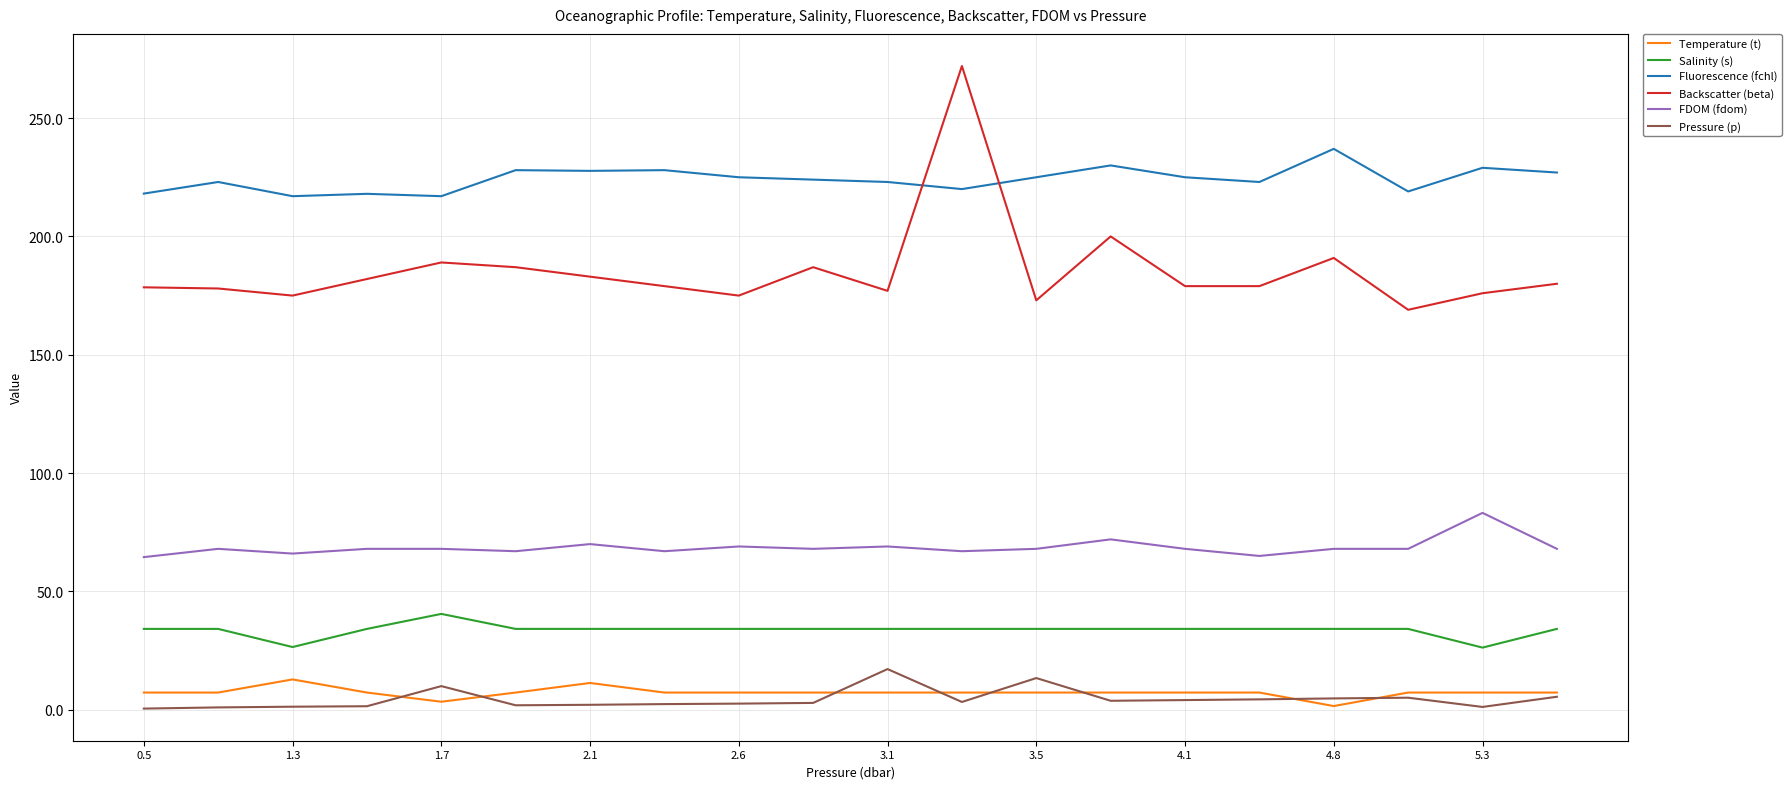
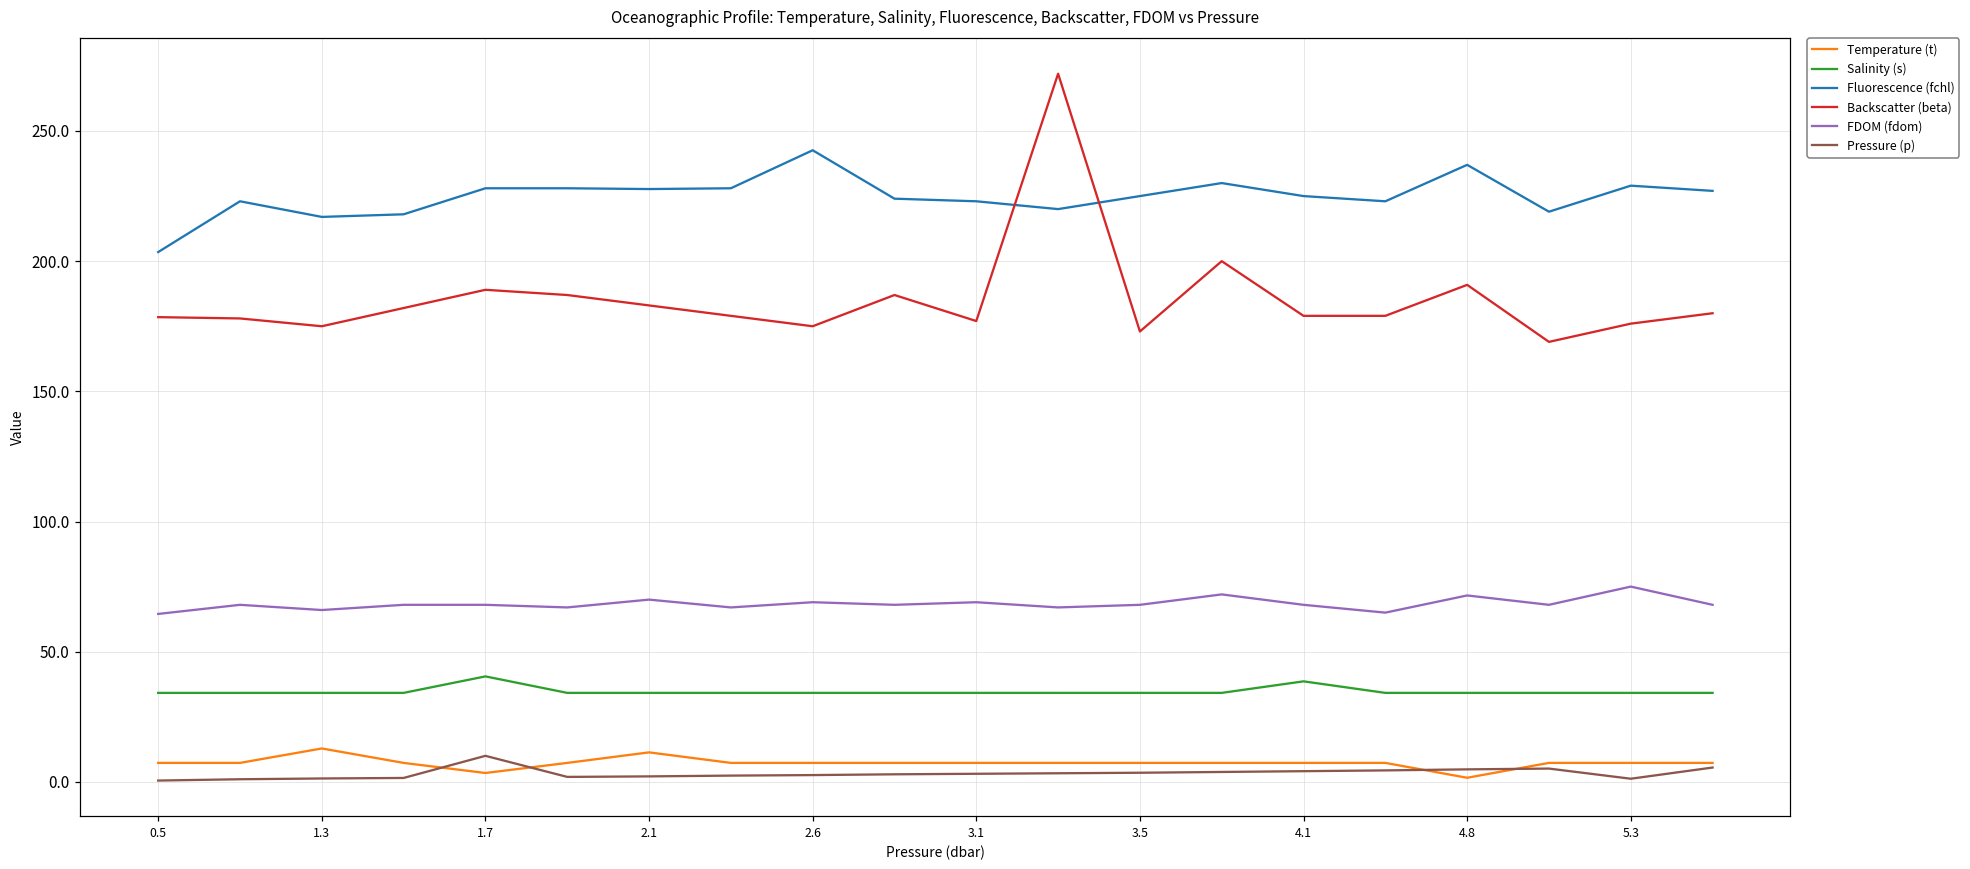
  {
    "Temperature (t)": {
      "0.5": 7,
      "1.3": 13,
      "1.7": 3,
      "2.1": 11,
      "2.6": 7,
      "3.1": 7,
      "3.5": 7,
      "4.1": 7,
      "4.8": 2,
      "5.3": 7
    },
    "Salinity (s)": {
      "0.5": 34,
-     "1.3": 27,
+     "1.3": 34,
      "1.7": 41,
      "2.1": 34,
      "2.6": 34,
      "3.1": 34,
      "3.5": 34,
-     "4.1": 34,
+     "4.1": 39,
      "4.8": 34,
-     "5.3": 26
+     "5.3": 34
    },
    "Fluorescence (fchl)": {
-     "0.5": 218,
+     "0.5": 204,
      "1.3": 217,
-     "1.7": 217,
+     "1.7": 228,
      "2.1": 228,
-     "2.6": 225,
+     "2.6": 243,
      "3.1": 223,
      "3.5": 225,
      "4.1": 225,
      "4.8": 237,
      "5.3": 229
    },
    "Backscatter (beta)": {
      "0.5": 179,
      "1.3": 175,
      "1.7": 189,
      "2.1": 183,
      "2.6": 175,
      "3.1": 177,
      "3.5": 173,
      "4.1": 179,
      "4.8": 191,
      "5.3": 176
    },
    "FDOM (fdom)": {
      "0.5": 65,
      "1.3": 66,
      "1.7": 68,
      "2.1": 70,
      "2.6": 69,
      "3.1": 69,
      "3.5": 68,
      "4.1": 68,
-     "4.8": 68,
-     "5.3": 83
+     "4.8": 72,
+     "5.3": 75
    },
    "Pressure (p)": {
      "0.5": 1,
      "1.3": 1,
      "1.7": 10,
      "2.1": 2,
      "2.6": 3,
-     "3.1": 17,
-     "3.5": 13,
+     "3.1": 3,
+     "3.5": 4,
      "4.1": 4,
      "4.8": 5,
      "5.3": 1
    }
  }
